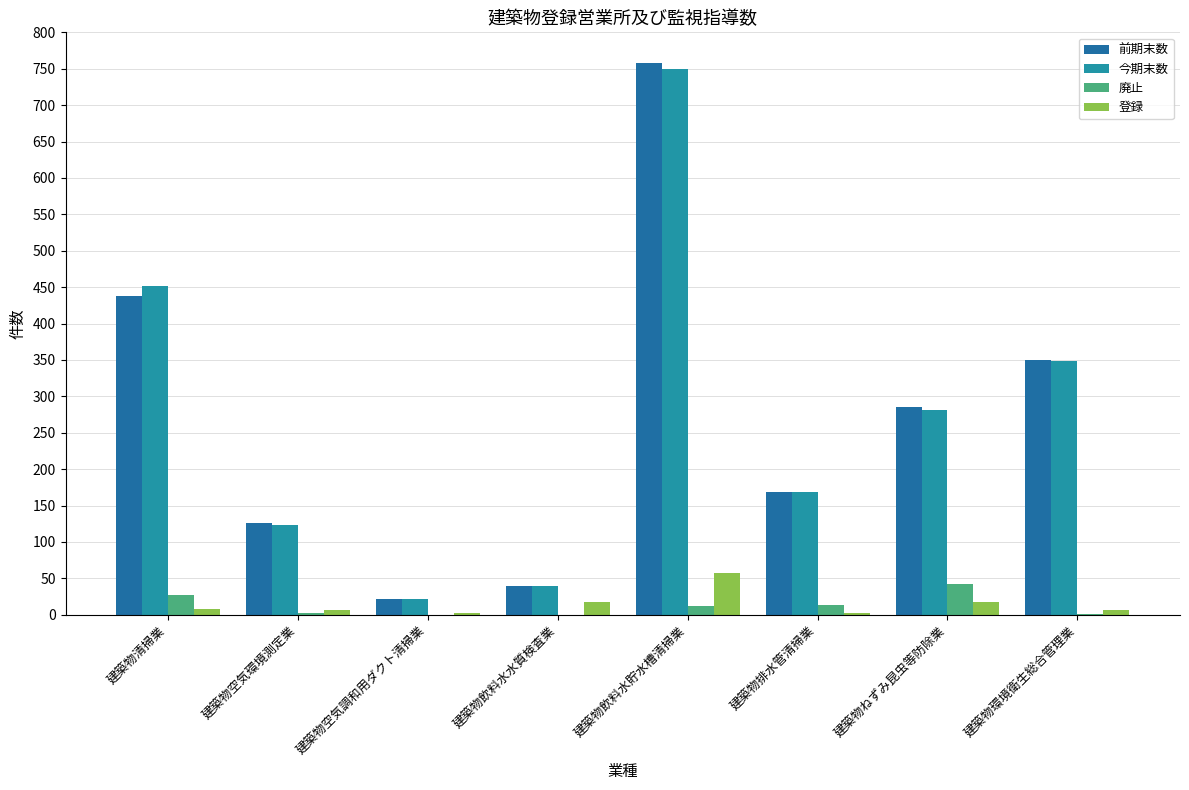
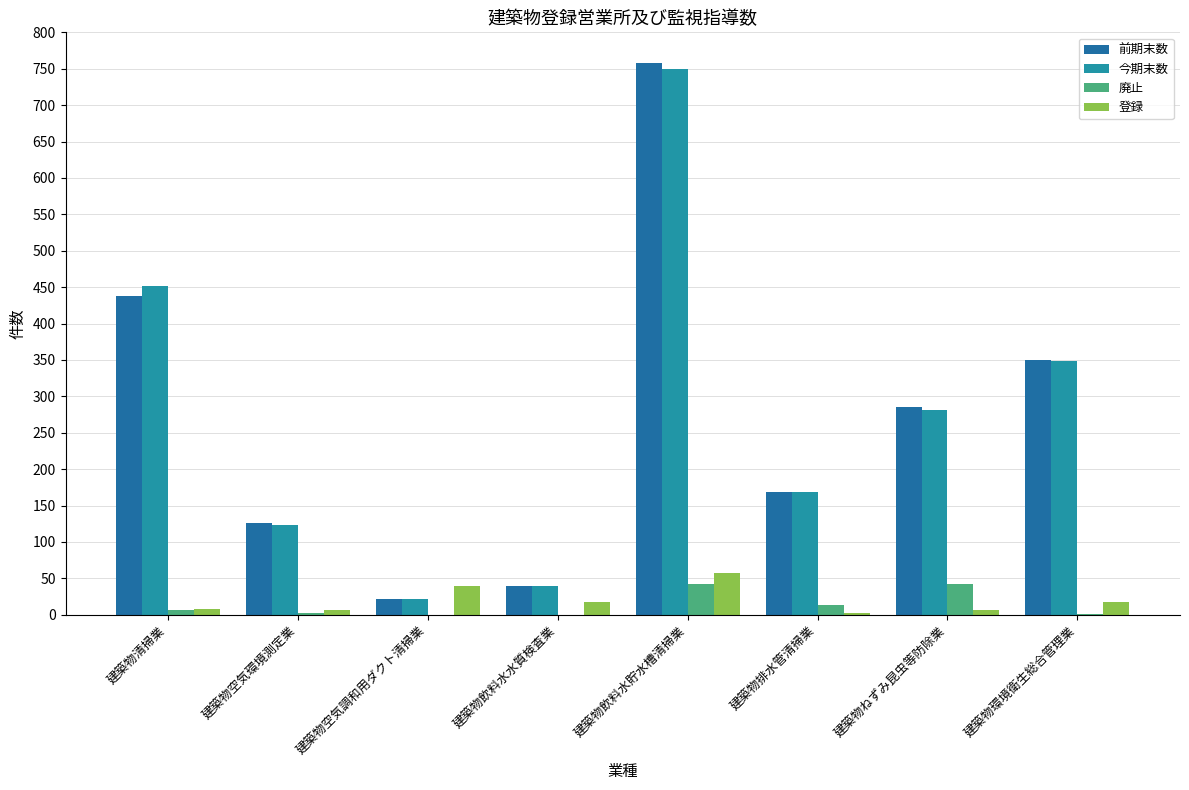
  {
    "廃止": {
-     "建築物清掃業": 30,
+     "建築物清掃業": 10,
      "建築物空気調和用ダクト清掃業": 0,
      "建築物飲料水水質検査業": 0,
-     "建築物飲料水貯水槽清掃業": 10,
+     "建築物飲料水貯水槽清掃業": 40,
      "建築物排水管清掃業": 10,
      "建築物ねずみ昆虫等防除業": 40
    },
    "登録": {
      "建築物清掃業": 10,
      "建築物空気環境測定業": 10,
-     "建築物空気調和用ダクト清掃業": 0,
+     "建築物空気調和用ダクト清掃業": 40,
      "建築物飲料水水質検査業": 20,
      "建築物飲料水貯水槽清掃業": 60,
-     "建築物ねずみ昆虫等防除業": 20,
-     "建築物環境衛生総合管理業": 10
+     "建築物ねずみ昆虫等防除業": 10,
+     "建築物環境衛生総合管理業": 20
    }
  }
